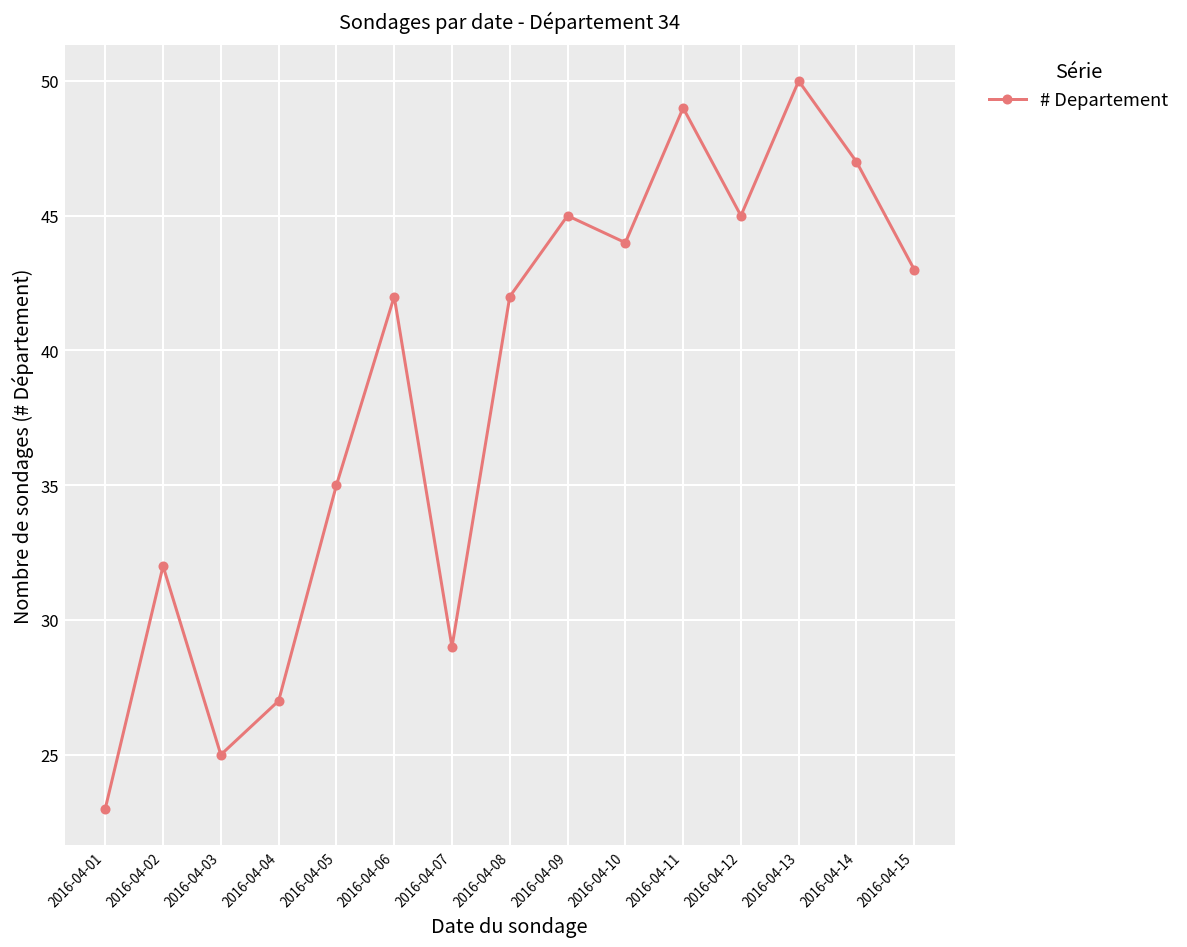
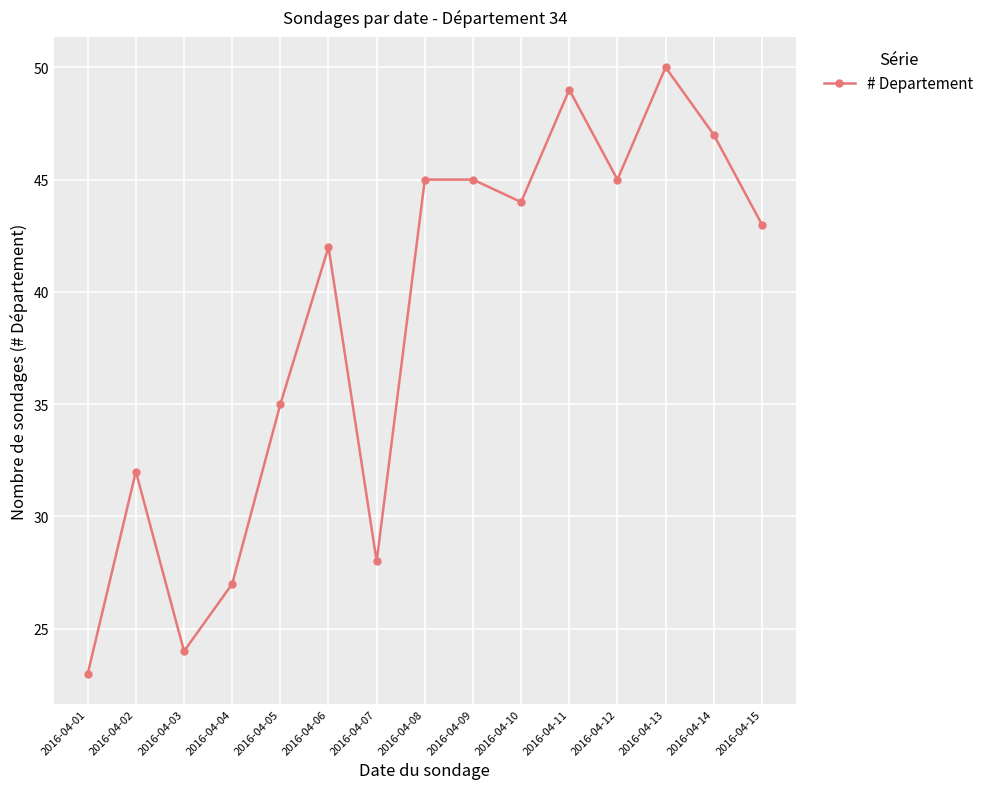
  {
    "2016-04-01": 23,
    "2016-04-02": 32,
-   "2016-04-03": 25,
+   "2016-04-03": 24,
    "2016-04-04": 27,
    "2016-04-05": 35,
    "2016-04-06": 42,
-   "2016-04-07": 29,
-   "2016-04-08": 42,
+   "2016-04-07": 28,
+   "2016-04-08": 45,
    "2016-04-09": 45,
    "2016-04-10": 44,
    "2016-04-11": 49,
    "2016-04-12": 45,
    "2016-04-13": 50,
    "2016-04-14": 47,
    "2016-04-15": 43
  }
